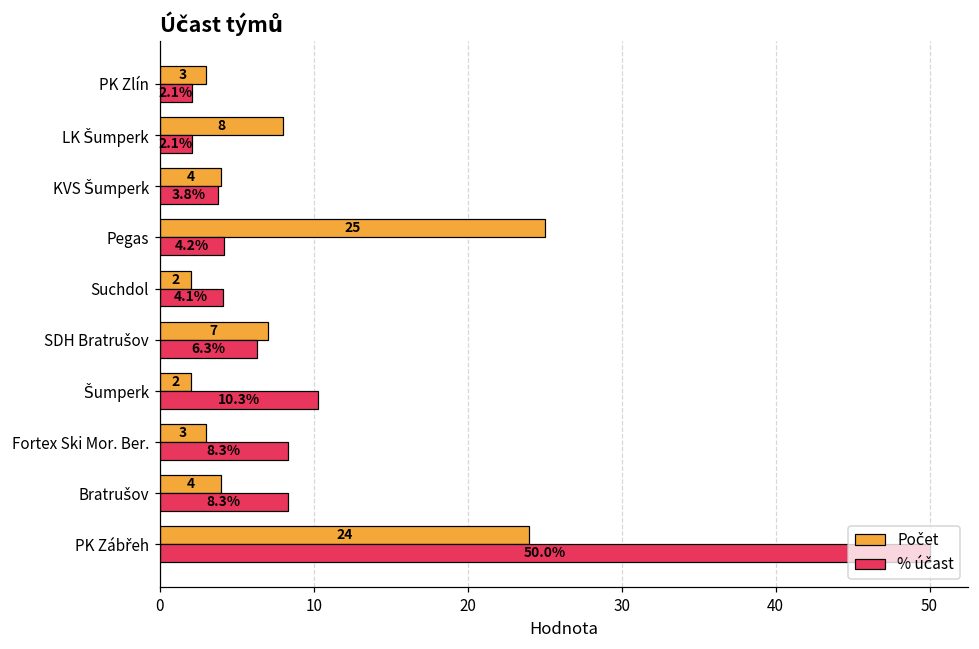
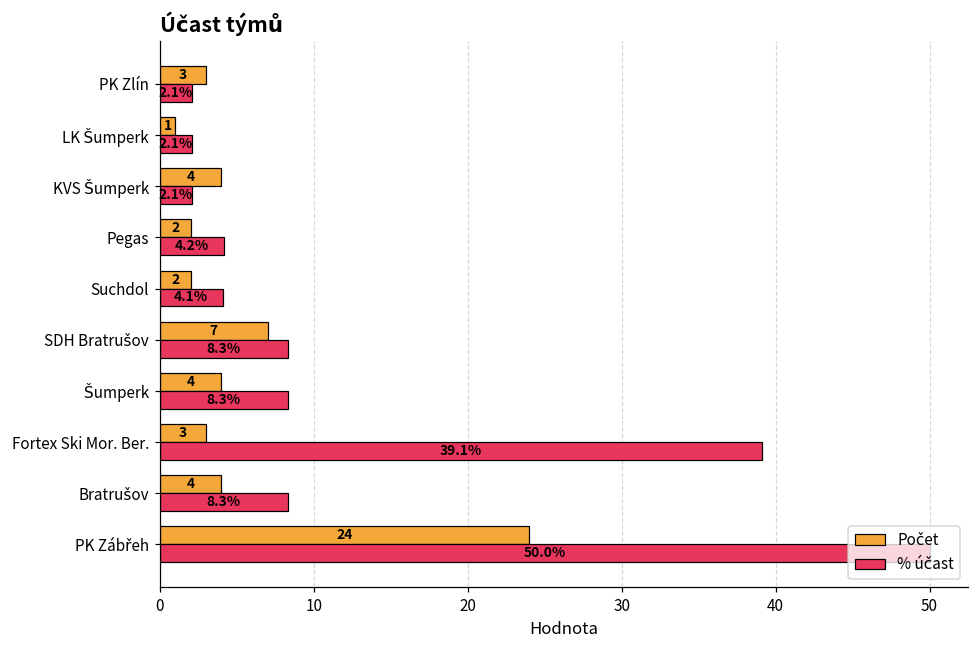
  {
    "Počet": {
      "PK Zlín": "3",
-     "LK Šumperk": "8",
+     "LK Šumperk": "1",
      "KVS Šumperk": "4",
-     "Pegas": "25",
+     "Pegas": "2",
      "Suchdol": "2",
      "SDH Bratrušov": "7",
-     "Šumperk": "2",
+     "Šumperk": "4",
      "Fortex Ski Mor. Ber.": "3",
      "Bratrušov": "4",
      "PK Zábřeh": "24"
    },
    "% účast": {
      "PK Zlín": "2.1%",
      "LK Šumperk": "2.1%",
-     "KVS Šumperk": "3.8%",
+     "KVS Šumperk": "2.1%",
      "Pegas": "4.2%",
      "Suchdol": "4.1%",
-     "SDH Bratrušov": "6.3%",
-     "Šumperk": "10.3%",
-     "Fortex Ski Mor. Ber.": "8.3%",
+     "SDH Bratrušov": "8.3%",
+     "Šumperk": "8.3%",
+     "Fortex Ski Mor. Ber.": "39.1%",
      "Bratrušov": "8.3%"
    }
  }
